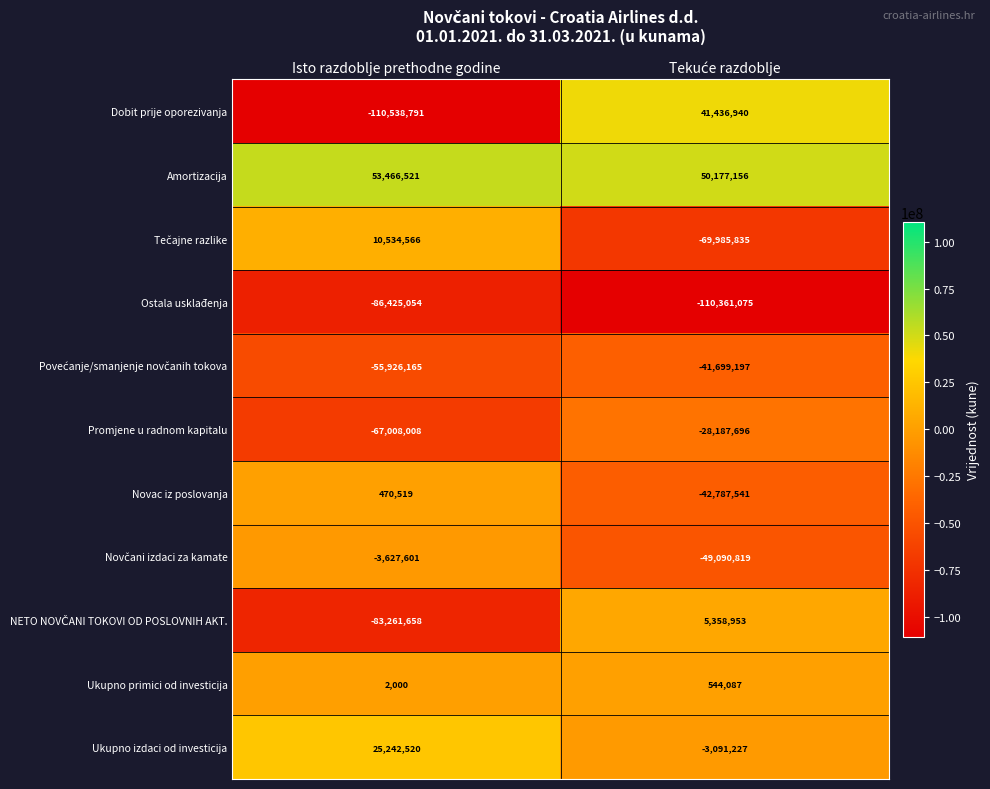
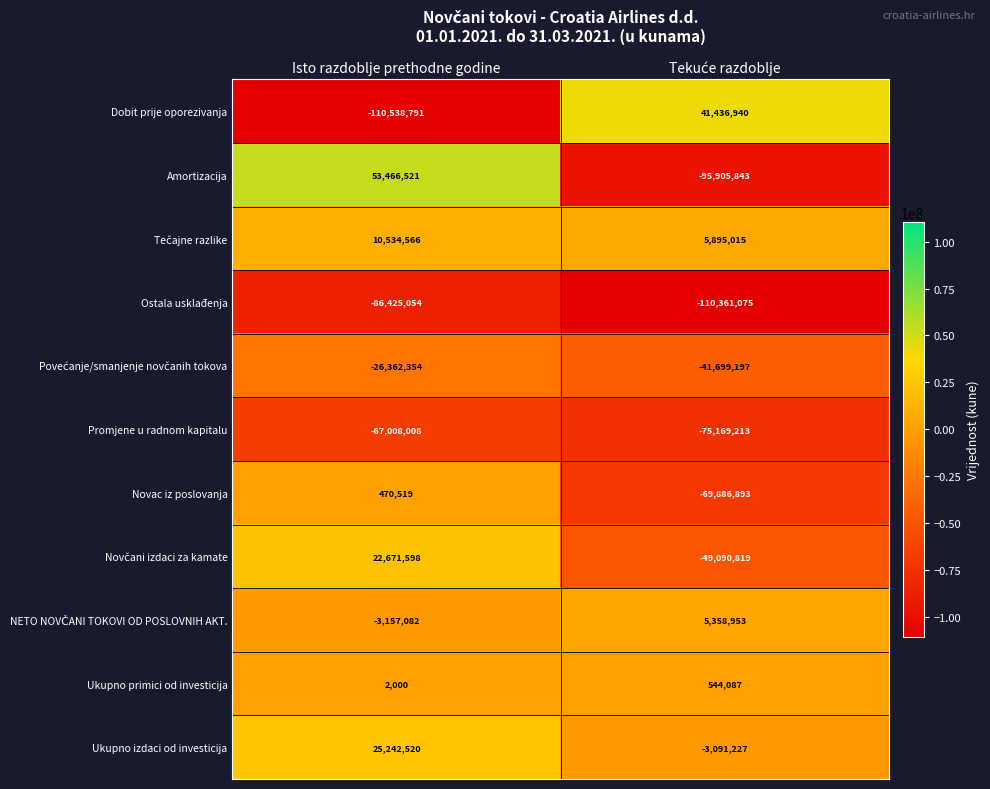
  {
    "Dobit prije oporezivanja": {
      "Isto razdoblje prethodne godine": "-110,538,791",
      "Tekuće razdoblje": "41,436,940"
    },
    "Amortizacija": {
      "Isto razdoblje prethodne godine": "53,466,521",
-     "Tekuće razdoblje": "50,177,156"
+     "Tekuće razdoblje": "-95,905,843"
    },
    "Tečajne razlike": {
      "Isto razdoblje prethodne godine": "10,534,566",
-     "Tekuće razdoblje": "-69,985,835"
+     "Tekuće razdoblje": "5,895,015"
    },
    "Ostala usklađenja": {
      "Isto razdoblje prethodne godine": "-86,425,054",
      "Tekuće razdoblje": "-110,361,075"
    },
    "Povećanje/smanjenje novčanih tokova": {
-     "Isto razdoblje prethodne godine": "-55,926,165",
+     "Isto razdoblje prethodne godine": "-26,362,354",
      "Tekuće razdoblje": "-41,699,197"
    },
    "Promjene u radnom kapitalu": {
      "Isto razdoblje prethodne godine": "-67,008,008",
-     "Tekuće razdoblje": "-28,187,696"
+     "Tekuće razdoblje": "-75,169,213"
    },
    "Novac iz poslovanja": {
      "Isto razdoblje prethodne godine": "470,519",
-     "Tekuće razdoblje": "-42,787,541"
+     "Tekuće razdoblje": "-69,886,893"
    },
    "Novčani izdaci za kamate": {
-     "Isto razdoblje prethodne godine": "-3,627,601",
+     "Isto razdoblje prethodne godine": "22,671,598",
      "Tekuće razdoblje": "-49,090,819"
    },
    "NETO NOVČANI TOKOVI OD POSLOVNIH AKT.": {
-     "Isto razdoblje prethodne godine": "-83,261,658",
+     "Isto razdoblje prethodne godine": "-3,157,082",
      "Tekuće razdoblje": "5,358,953"
    },
    "Ukupno primici od investicija": {
      "Isto razdoblje prethodne godine": "2,000",
      "Tekuće razdoblje": "544,087"
    },
    "Ukupno izdaci od investicija": {
      "Isto razdoblje prethodne godine": "25,242,520",
      "Tekuće razdoblje": "-3,091,227"
    }
  }
